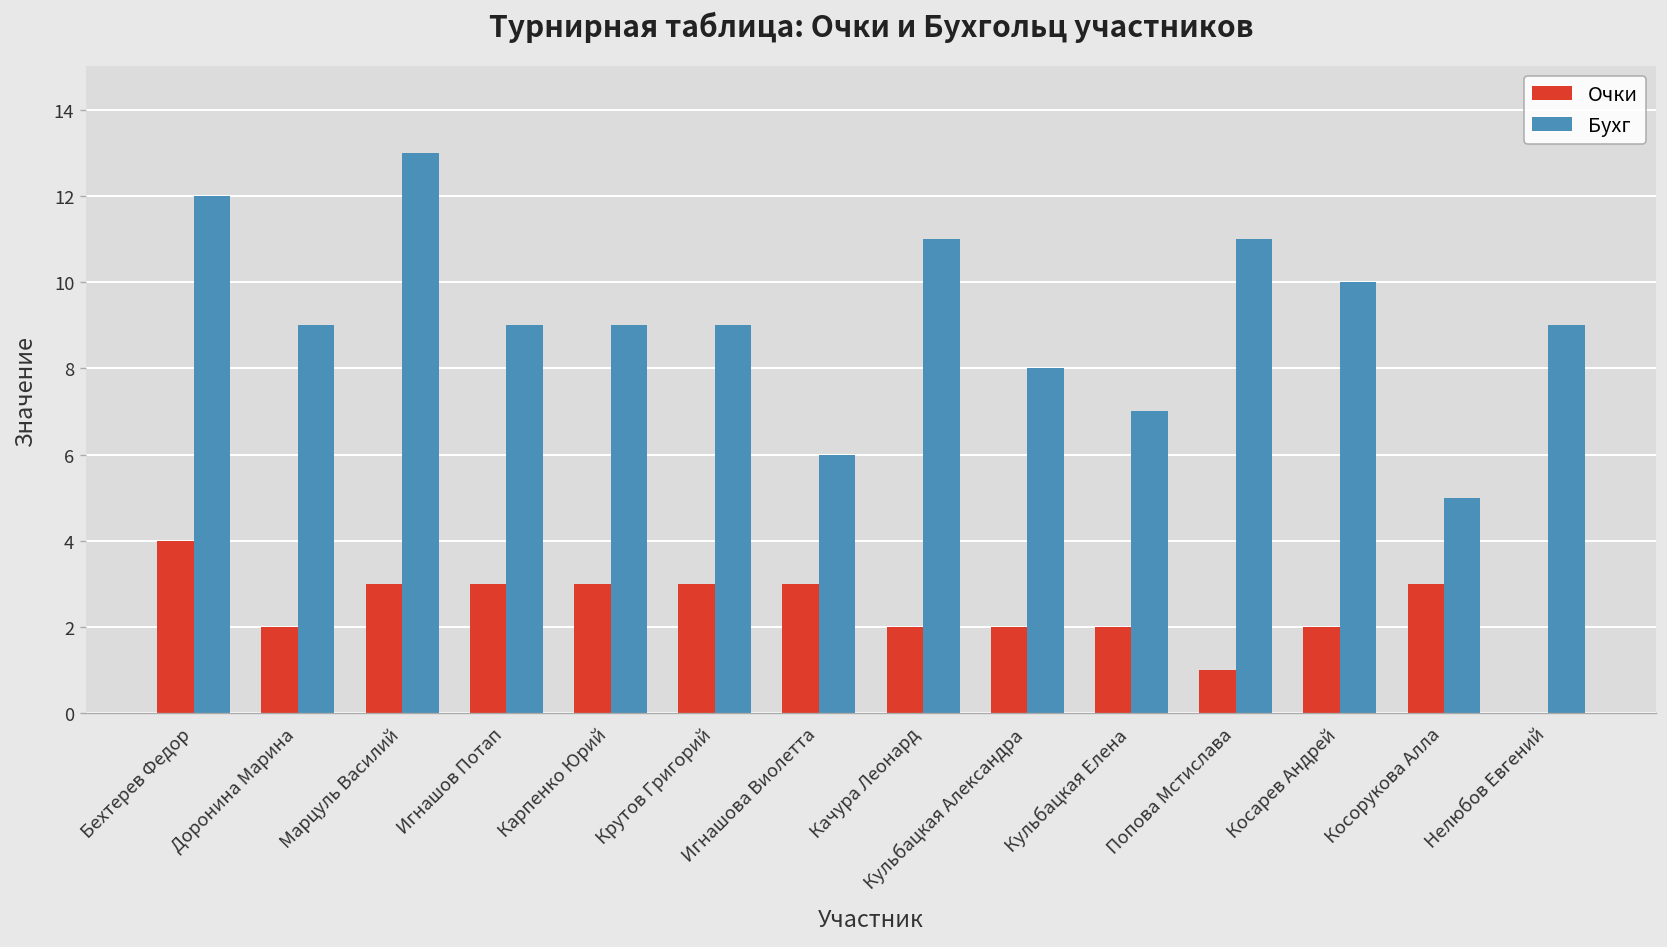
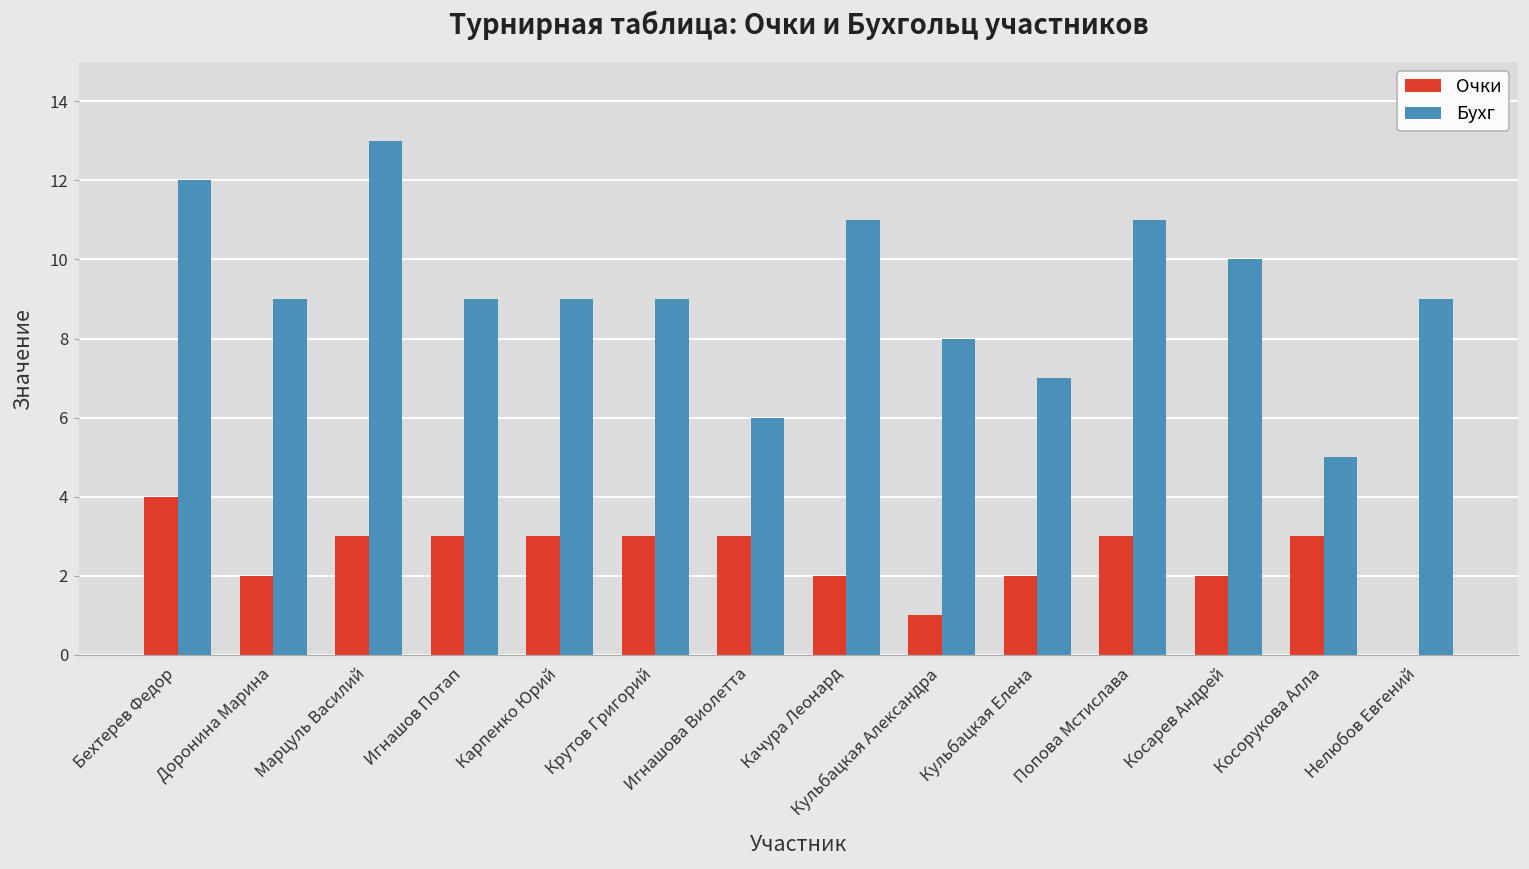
  {
    "Очки": {
      "Бехтерев Федор": 4,
      "Доронина Марина": 2,
      "Марцуль Василий": 3,
      "Игнашов Потап": 3,
      "Карпенко Юрий": 3,
      "Крутов Григорий": 3,
      "Игнашова Виолетта": 3,
      "Качура Леонард": 2,
-     "Кульбацкая Александра": 2,
+     "Кульбацкая Александра": 1,
      "Кульбацкая Елена": 2,
-     "Попова Мстислава": 1,
+     "Попова Мстислава": 3,
      "Косарев Андрей": 2,
      "Косорукова Алла": 3,
      "Нелюбов Евгений": 0
    },
    "Бухг": {
      "Бехтерев Федор": 12,
      "Доронина Марина": 9,
      "Марцуль Василий": 13,
      "Игнашов Потап": 9,
      "Карпенко Юрий": 9,
      "Крутов Григорий": 9,
      "Игнашова Виолетта": 6,
      "Качура Леонард": 11,
      "Кульбацкая Александра": 8,
      "Кульбацкая Елена": 7,
      "Попова Мстислава": 11,
      "Косарев Андрей": 10,
      "Косорукова Алла": 5,
      "Нелюбов Евгений": 9
    }
  }
